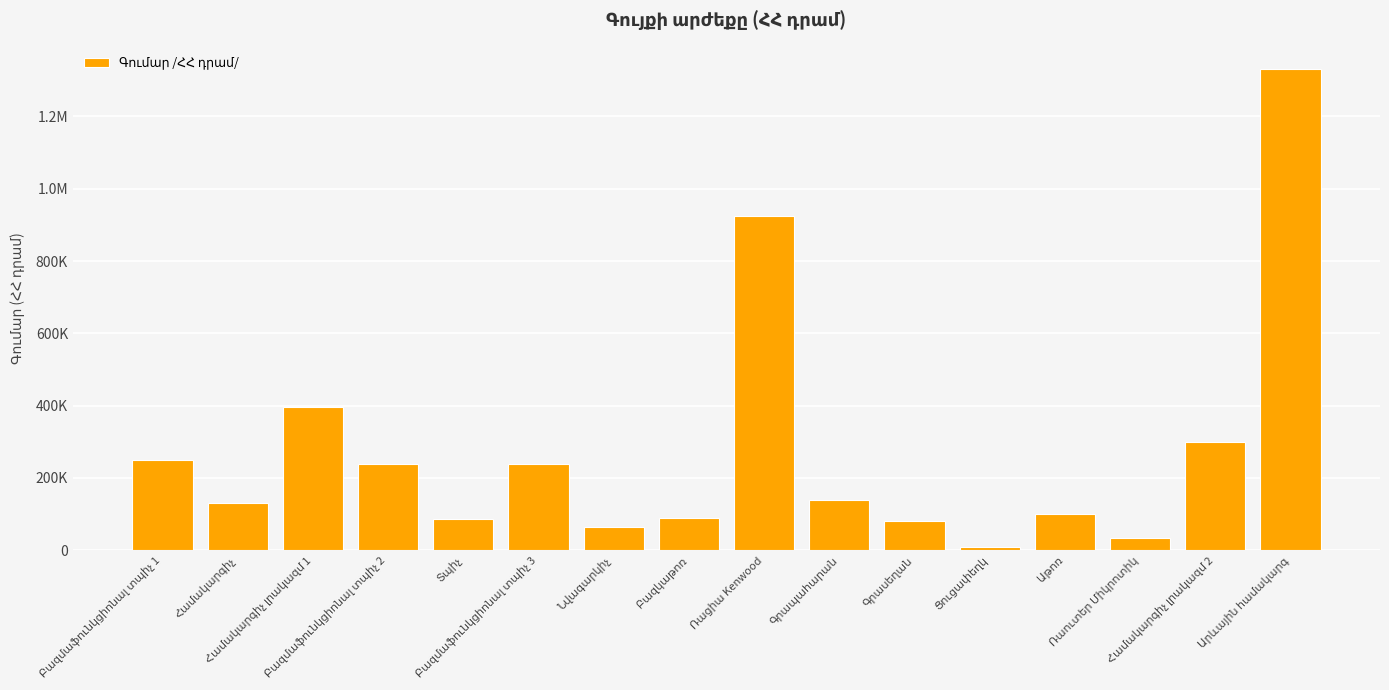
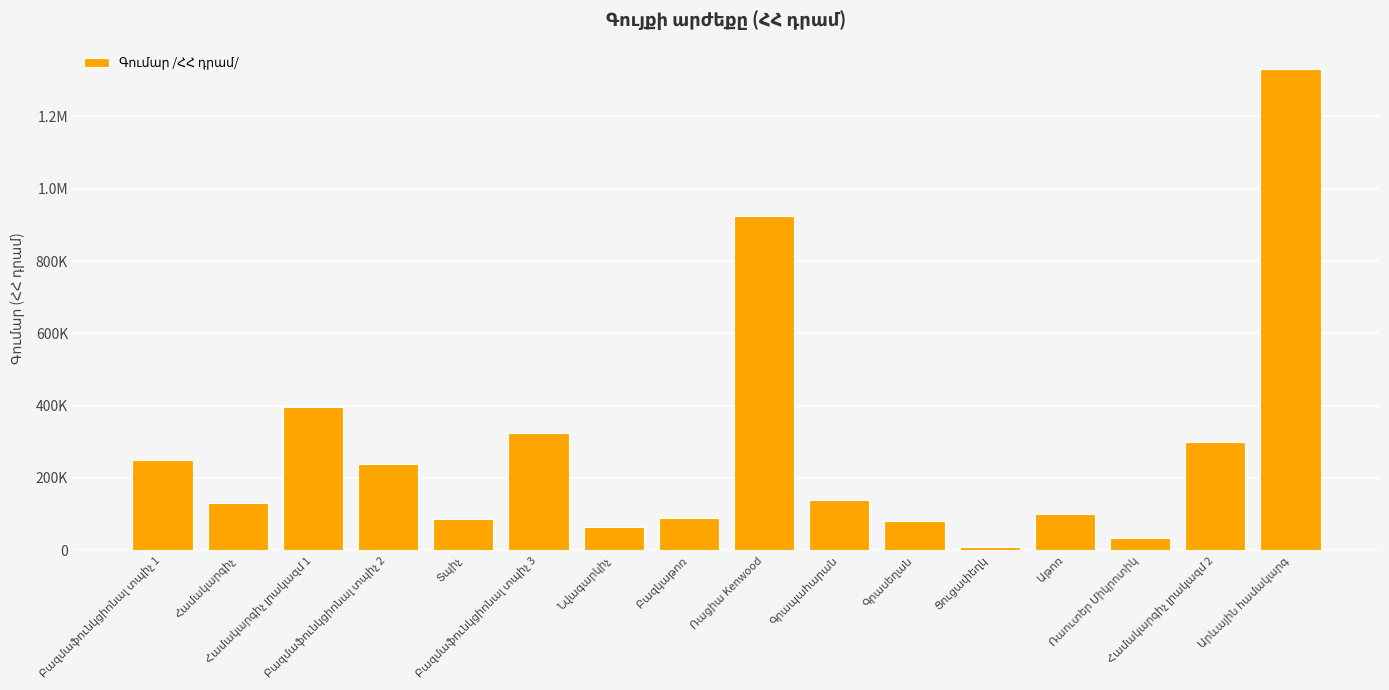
  {
    "Բազմաֆունկցիոնալ տպիչ 1": 250000,
    "Համակարգիչ": 130000,
    "Համակարգիչ լրակազմ 1": 400000,
    "Բազմաֆունկցիոնալ տպիչ 2": 240000,
    "Տպիչ": 90000,
-   "Բազմաֆունկցիոնալ տպիչ 3": 240000,
+   "Բազմաֆունկցիոնալ տպիչ 3": 330000,
    "Նվագարկիչ": 70000,
    "Բազկաթոռ": 90000,
    "Ռացիա Kenwood": 930000,
    "Գրապահարան": 140000,
    "Գրասեղան": 80000,
    "Ցուցափեղկ": 10000,
    "Աթոռ": 100000,
    "Ռաուտեր Միկրոտիկ": 30000,
    "Համակարգիչ լրակազմ 2": 300000,
    "Արևային համակարգ": 1330000
  }
